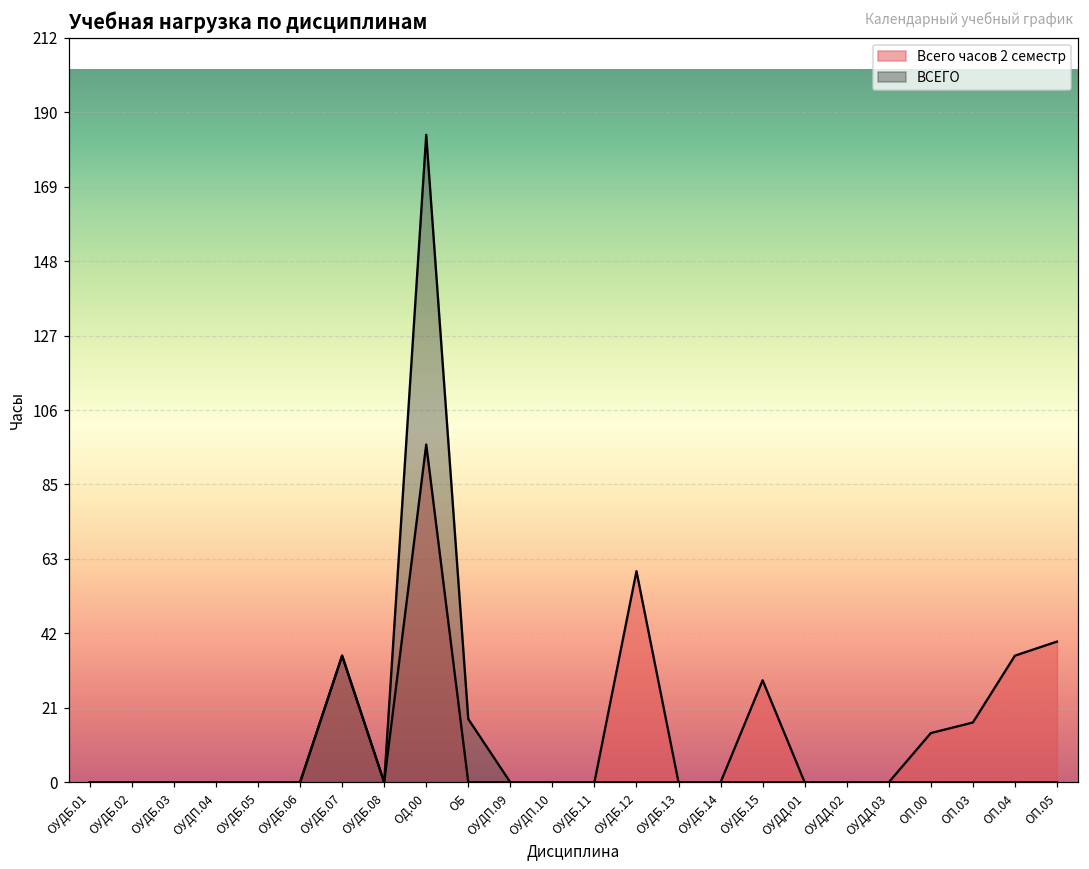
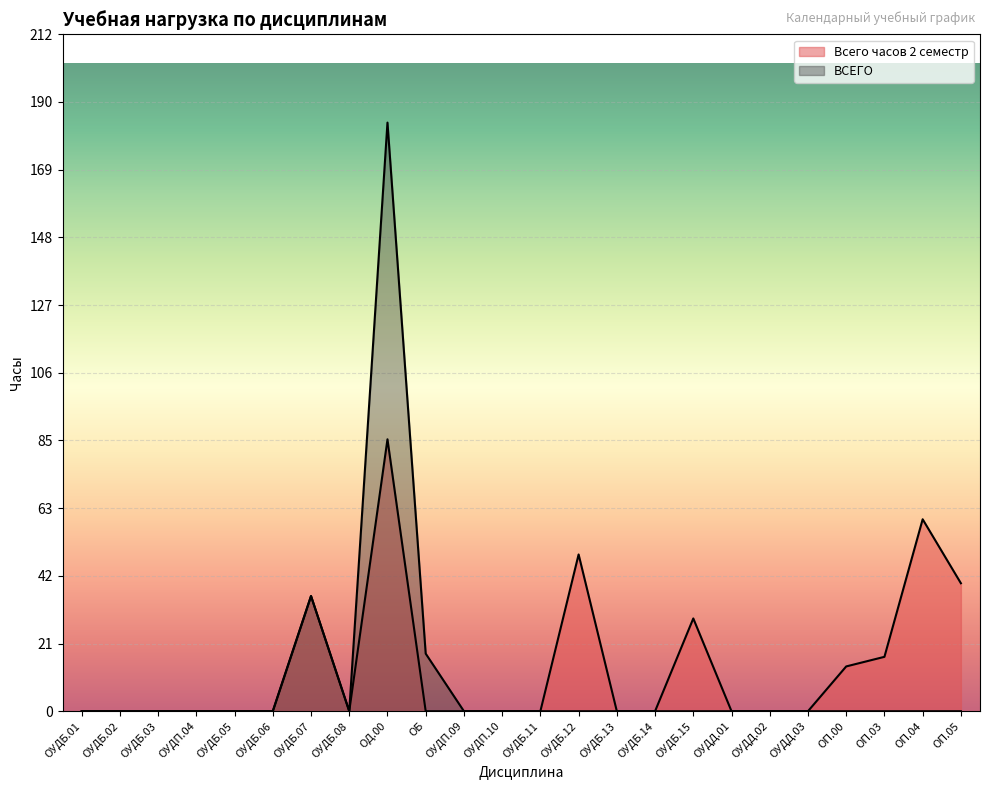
  {
    "Всего часов 2 семестр": {
-     "ОД.00": 96,
+     "ОД.00": 85,
      "ОБ": 0,
-     "ОУДБ.12": 60,
+     "ОУДБ.12": 49,
      "ОУДБ.15": 29,
      "ОП.00": 14,
      "ОП.03": 17,
-     "ОП.04": 36,
+     "ОП.04": 60,
      "ОП.05": 40
    },
    "ВСЕГО": {
      "ОД.00": 184,
      "ОБ": 18,
      "ОУДБ.12": 0,
      "ОУДБ.15": 0,
      "ОП.00": 0,
      "ОП.03": 0,
      "ОП.04": 0,
      "ОП.05": 0
    }
  }
